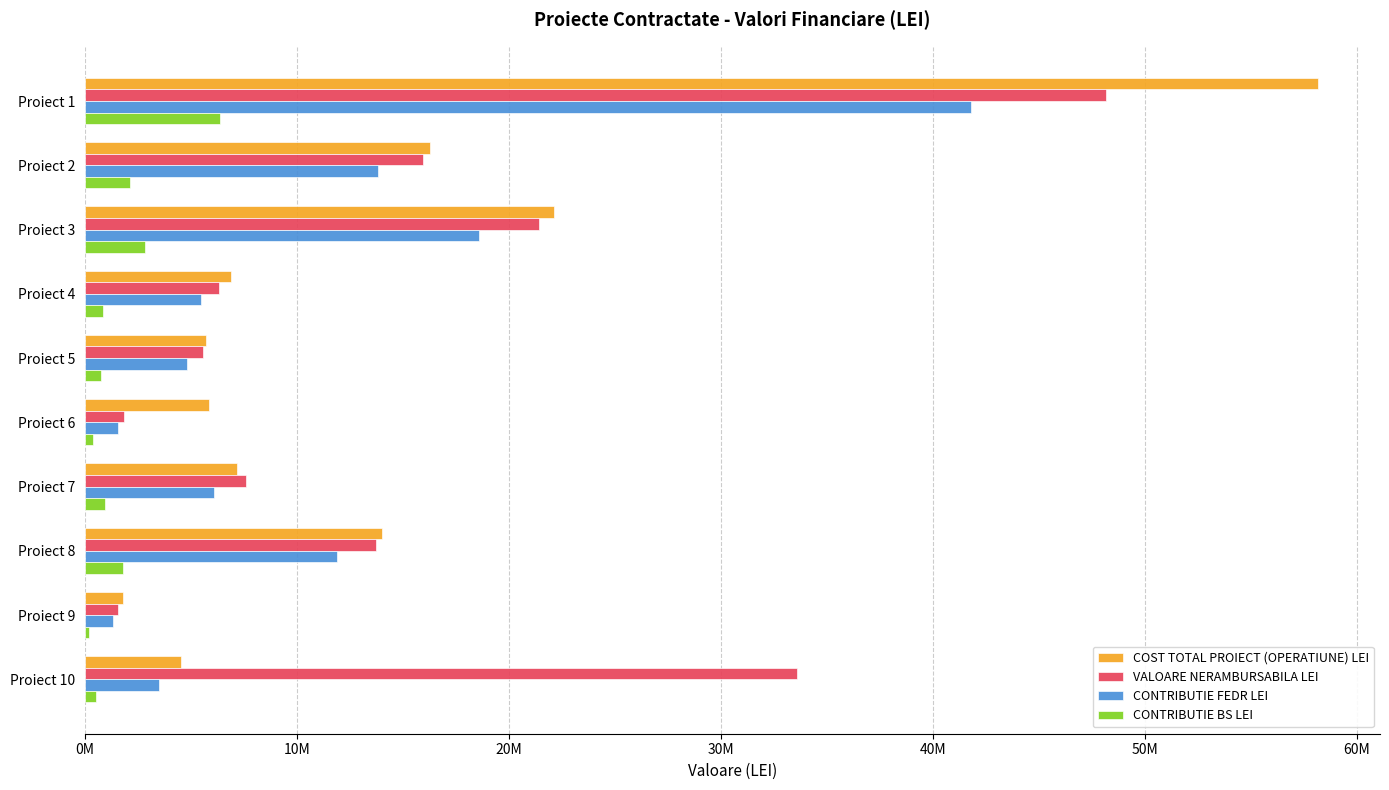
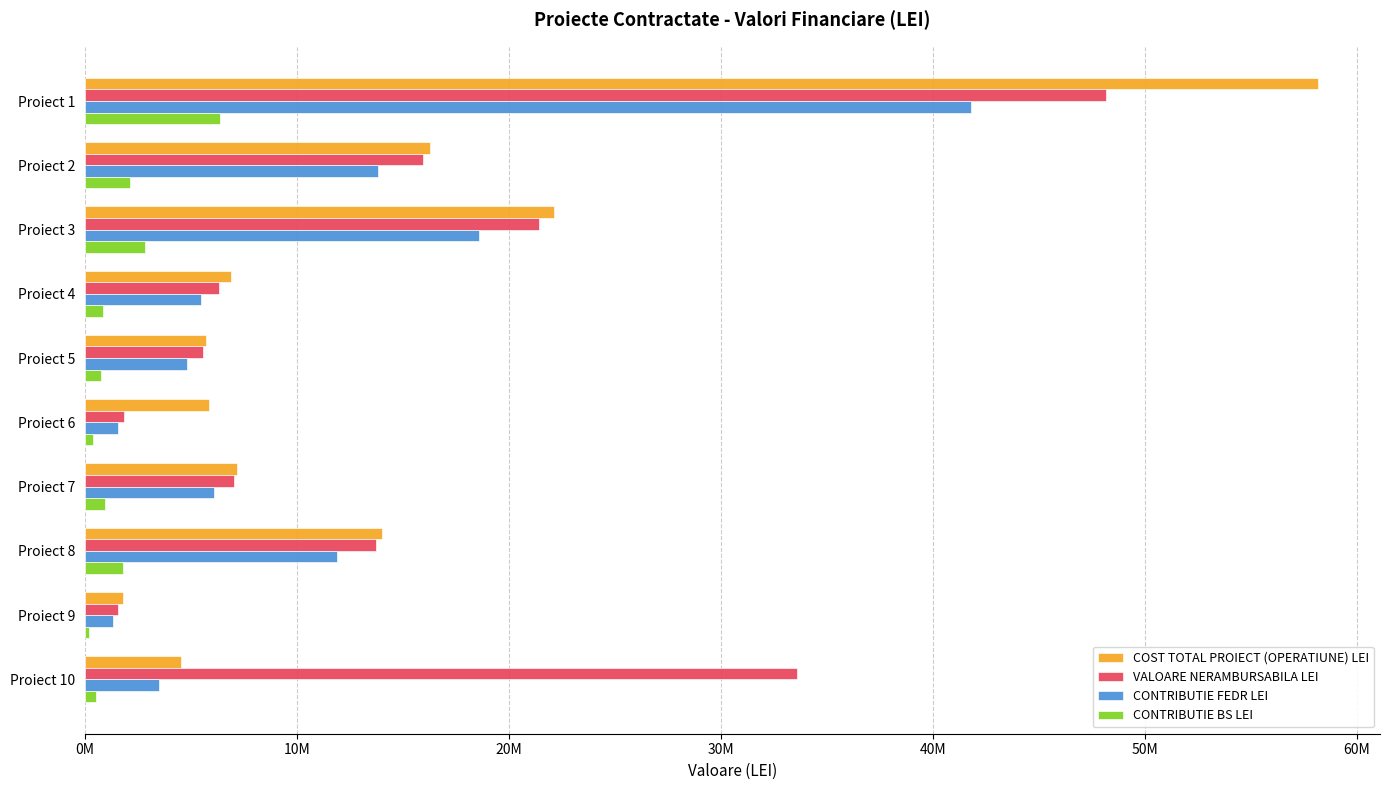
  {
    "COST TOTAL PROIECT (OPERATIUNE) LEI": {
      "Proiect 1": 58200000,
      "Proiect 2": 16300000,
      "Proiect 3": 22200000,
      "Proiect 4": 6900000,
      "Proiect 5": 5700000,
      "Proiect 6": 5900000,
      "Proiect 7": 7200000,
      "Proiect 8": 14000000,
      "Proiect 9": 1800000,
      "Proiect 10": 4500000
    },
    "VALOARE NERAMBURSABILA LEI": {
      "Proiect 1": 48200000,
      "Proiect 2": 15900000,
      "Proiect 3": 21400000,
      "Proiect 4": 6300000,
      "Proiect 5": 5600000,
      "Proiect 6": 1800000,
-     "Proiect 7": 7600000,
+     "Proiect 7": 7000000,
      "Proiect 8": 13700000,
      "Proiect 9": 1500000,
      "Proiect 10": 33600000
    },
    "CONTRIBUTIE FEDR LEI": {
      "Proiect 1": 41800000,
      "Proiect 2": 13800000,
      "Proiect 3": 18600000,
      "Proiect 4": 5500000,
      "Proiect 5": 4800000,
      "Proiect 6": 1600000,
      "Proiect 7": 6100000,
      "Proiect 8": 11900000,
      "Proiect 9": 1300000,
      "Proiect 10": 3500000
    },
    "CONTRIBUTIE BS LEI": {
      "Proiect 1": 6400000,
      "Proiect 2": 2100000,
      "Proiect 3": 2800000,
      "Proiect 4": 800000,
      "Proiect 5": 700000,
      "Proiect 6": 400000,
      "Proiect 7": 900000,
      "Proiect 8": 1800000,
      "Proiect 9": 200000,
      "Proiect 10": 500000
    }
  }
